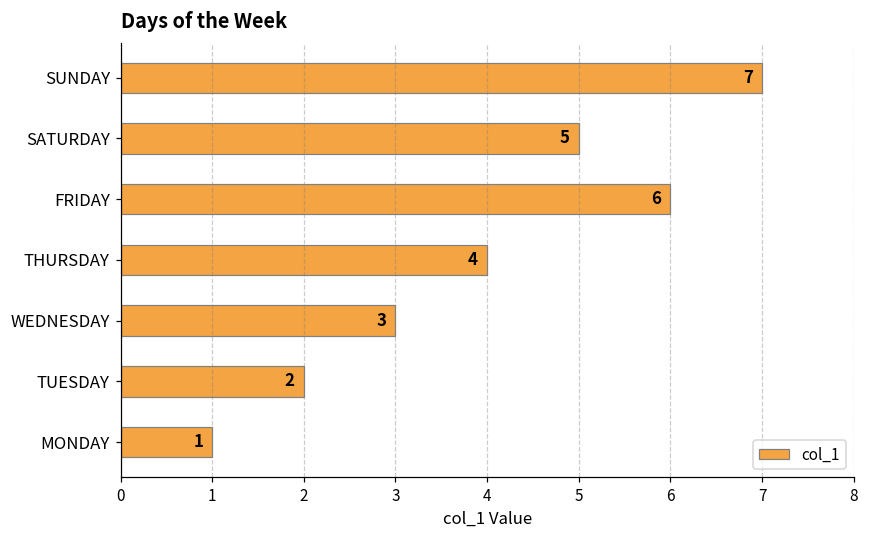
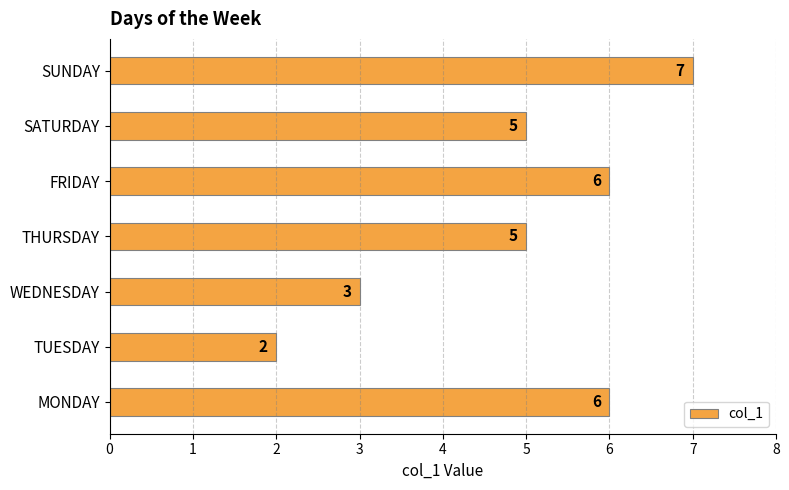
  {
    "SUNDAY": 7,
    "SATURDAY": 5,
    "FRIDAY": 6,
-   "THURSDAY": 4,
+   "THURSDAY": 5,
    "WEDNESDAY": 3,
    "TUESDAY": 2,
-   "MONDAY": 1
+   "MONDAY": 6
  }
